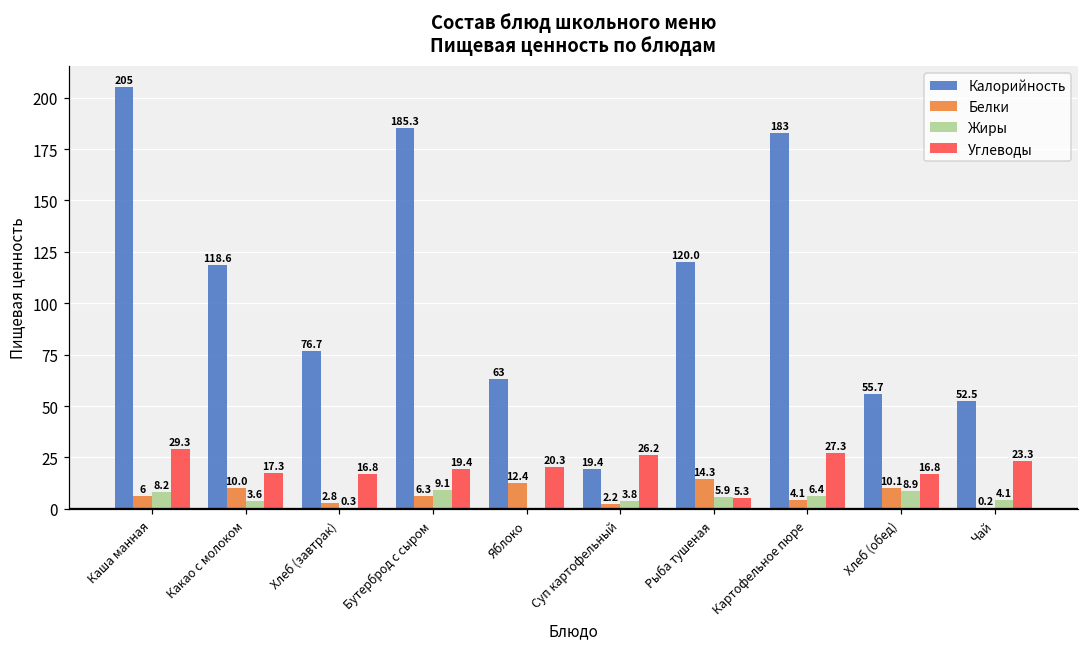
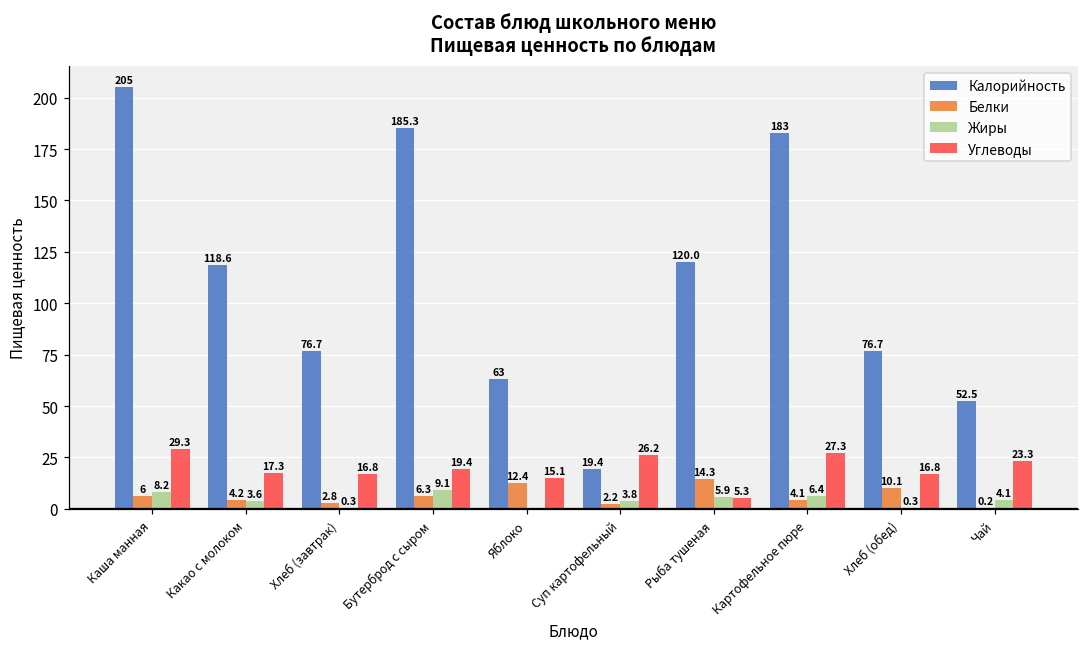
  {
    "Калорийность": {
      "Каша манная": 205,
      "Какао с молоком": 118.6,
      "Хлеб (завтрак)": 76.7,
      "Бутерброд с сыром": 185.3,
      "Яблоко": 63,
      "Суп картофельный": 19.4,
      "Рыба тушеная": 120.0,
      "Картофельное пюре": 183,
-     "Хлеб (обед)": 55.7,
+     "Хлеб (обед)": 76.7,
      "Чай": 52.5
    },
    "Белки": {
      "Каша манная": 6,
-     "Какао с молоком": 10.0,
+     "Какао с молоком": 4.2,
      "Хлеб (завтрак)": 2.8,
      "Бутерброд с сыром": 6.3,
      "Яблоко": 12.4,
      "Суп картофельный": 2.2,
      "Рыба тушеная": 14.3,
      "Картофельное пюре": 4.1,
      "Хлеб (обед)": 10.1,
      "Чай": 0.2
    },
    "Жиры": {
      "Каша манная": 8.2,
      "Какао с молоком": 3.6,
      "Хлеб (завтрак)": 0.3,
      "Бутерброд с сыром": 9.1,
      "Суп картофельный": 3.8,
      "Рыба тушеная": 5.9,
      "Картофельное пюре": 6.4,
-     "Хлеб (обед)": 8.9,
+     "Хлеб (обед)": 0.3,
      "Чай": 4.1
    },
    "Углеводы": {
      "Каша манная": 29.3,
      "Какао с молоком": 17.3,
      "Хлеб (завтрак)": 16.8,
      "Бутерброд с сыром": 19.4,
-     "Яблоко": 20.3,
+     "Яблоко": 15.1,
      "Суп картофельный": 26.2,
      "Рыба тушеная": 5.3,
      "Картофельное пюре": 27.3,
      "Хлеб (обед)": 16.8,
      "Чай": 23.3
    }
  }
